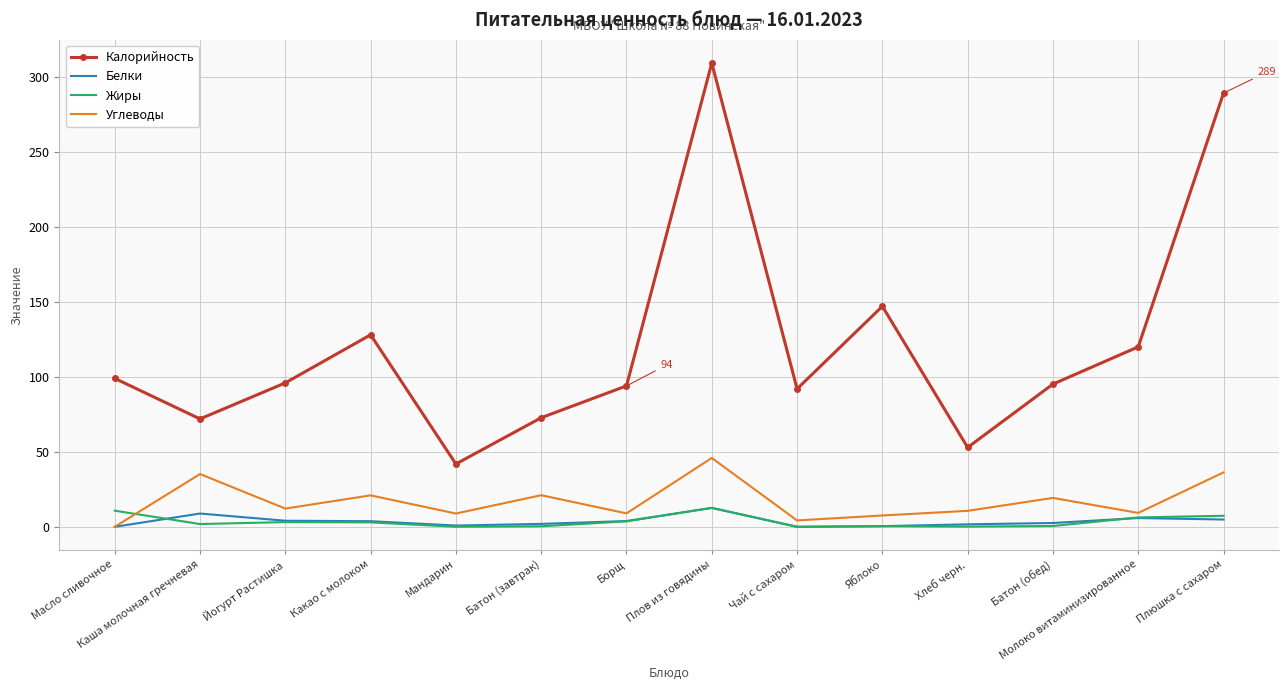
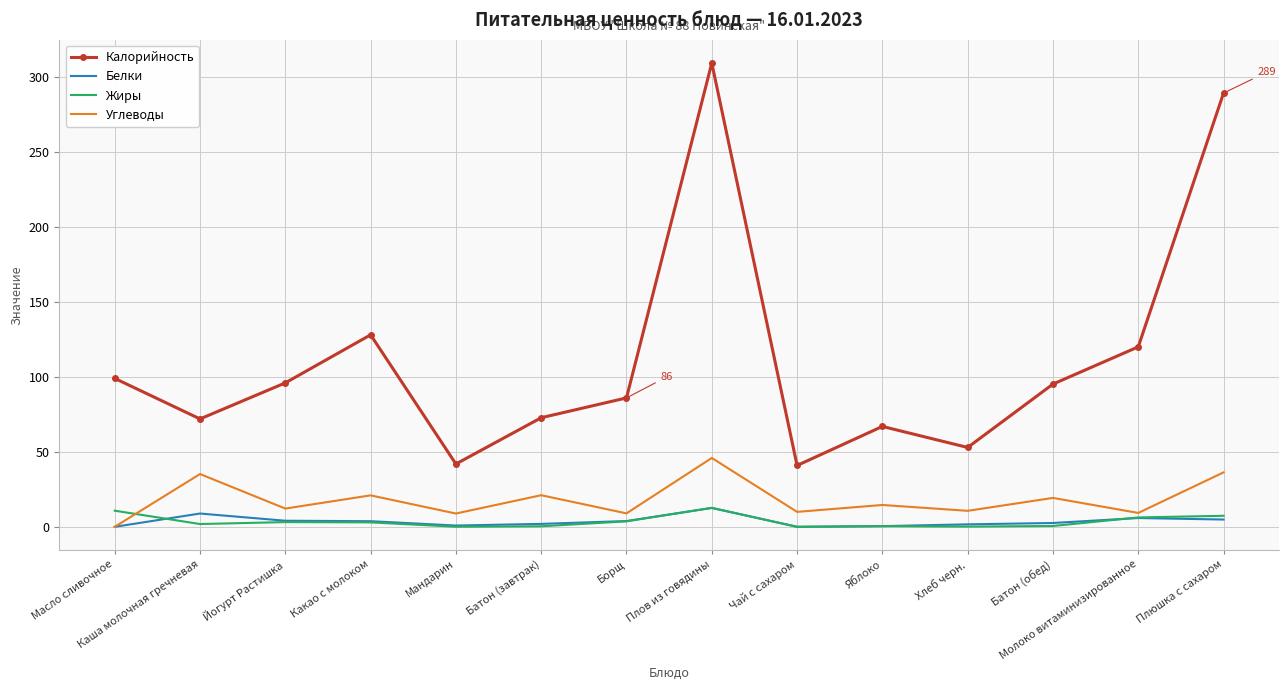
  {
    "Калорийность": {
-     "Борщ": 94,
-     "Чай с сахаром": 92,
-     "Яблоко": 147,
+     "Борщ": 86,
+     "Чай с сахаром": 41,
+     "Яблоко": 67,
      "Плюшка с сахаром": 289
    },
    "Белки": {
      "Каша молочная гречневая": 9,
      "Батон (обед)": 3,
      "Плюшка с сахаром": 5
    },
    "Жиры": {
      "Масло сливочное": 11,
      "Каша молочная гречневая": 2,
      "Батон (обед)": 1,
      "Плюшка с сахаром": 8
    },
    "Углеводы": {
      "Каша молочная гречневая": 35,
      "Йогурт Растишка": 12,
      "Какао с молоком": 21,
      "Мандарин": 9,
      "Батон (завтрак)": 21,
      "Борщ": 9,
      "Плов из говядины": 46,
-     "Чай с сахаром": 4,
-     "Яблоко": 8,
+     "Чай с сахаром": 10,
+     "Яблоко": 15,
      "Хлеб черн.": 11,
      "Батон (обед)": 19,
      "Молоко витаминизированное": 9,
      "Плюшка с сахаром": 36
    }
  }
